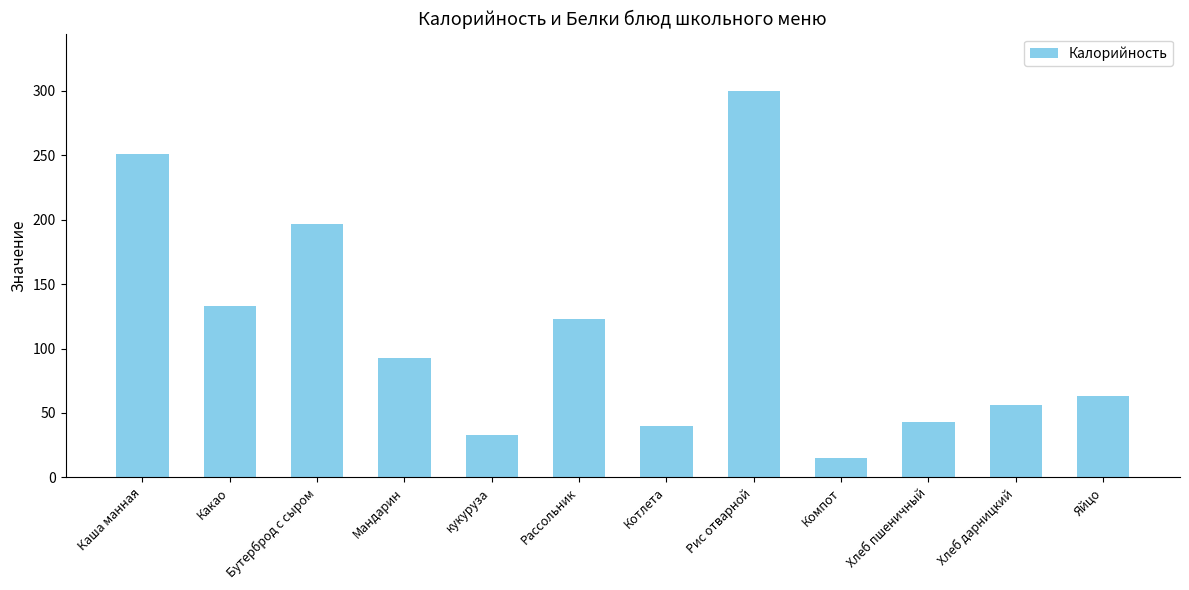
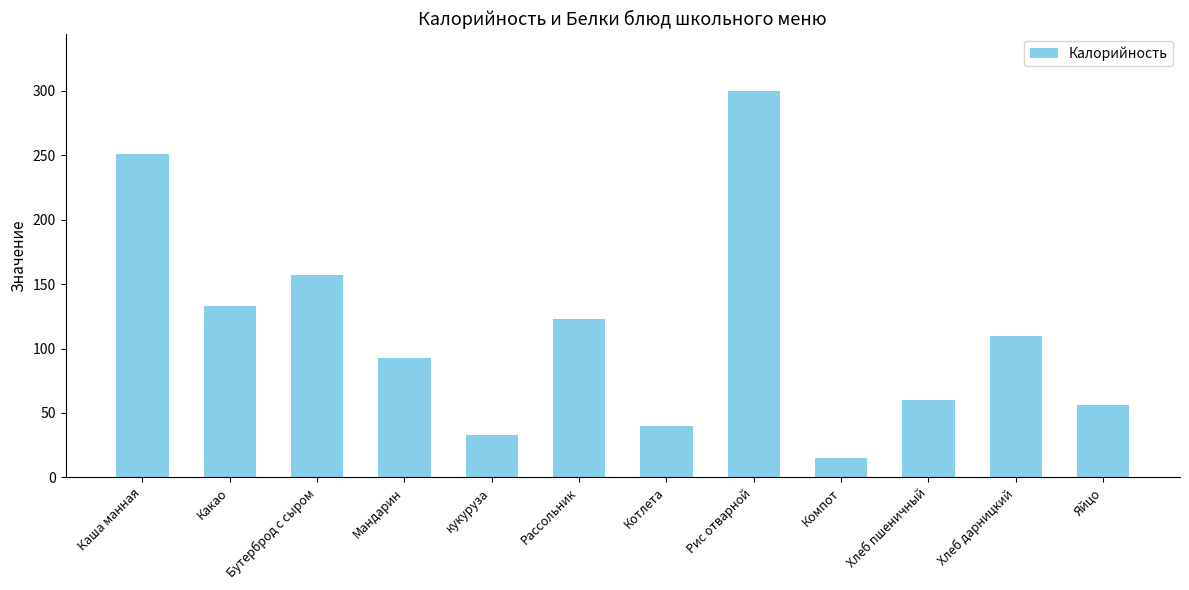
  {
    "Каша манная": 251,
    "Какао": 133,
-   "Бутерброд с сыром": 197,
+   "Бутерброд с сыром": 157,
    "Мандарин": 93,
    "кукуруза": 33,
    "Рассольник": 123,
    "Котлета": 40,
    "Рис отварной": 300,
    "Компот": 15,
-   "Хлеб пшеничный": 43,
-   "Хлеб дарницкий": 56,
-   "Яйцо": 63
+   "Хлеб пшеничный": 60,
+   "Хлеб дарницкий": 110,
+   "Яйцо": 56
  }
